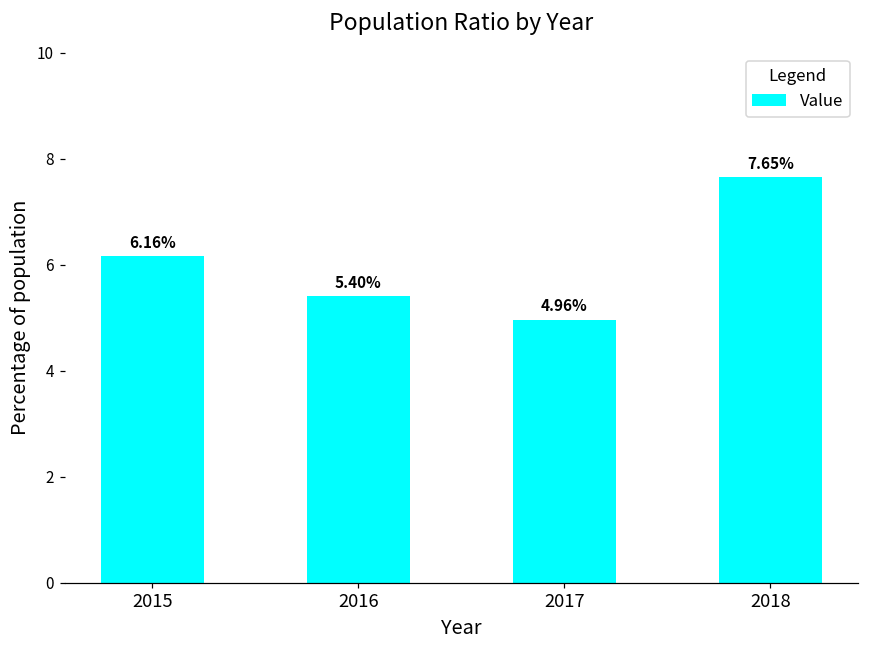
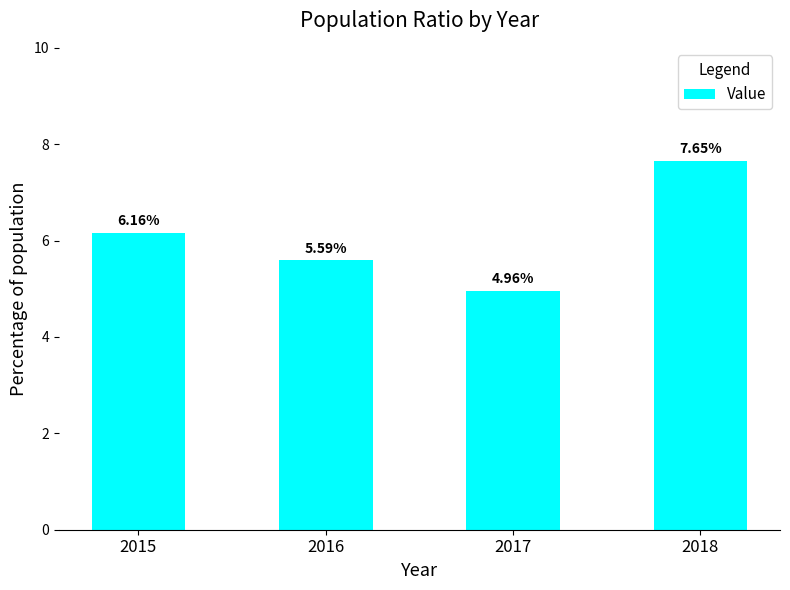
  {
    "2015": "6.16%",
-   "2016": "5.40%",
+   "2016": "5.59%",
    "2017": "4.96%",
    "2018": "7.65%"
  }
